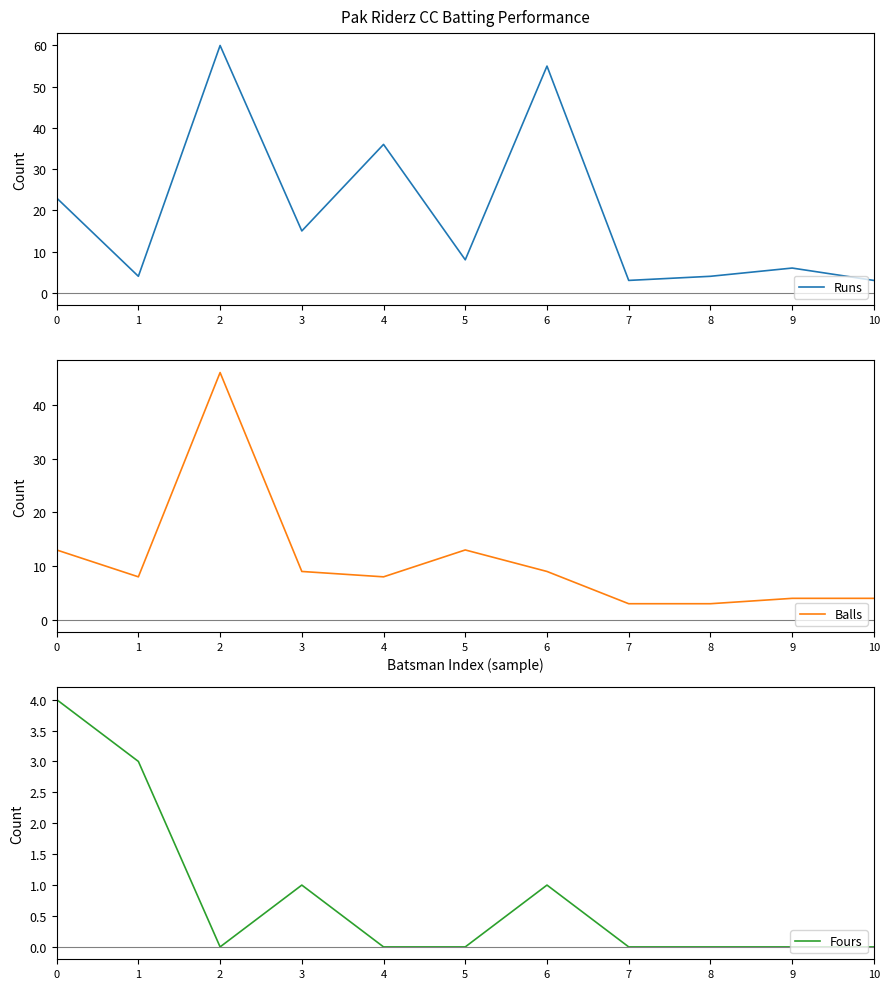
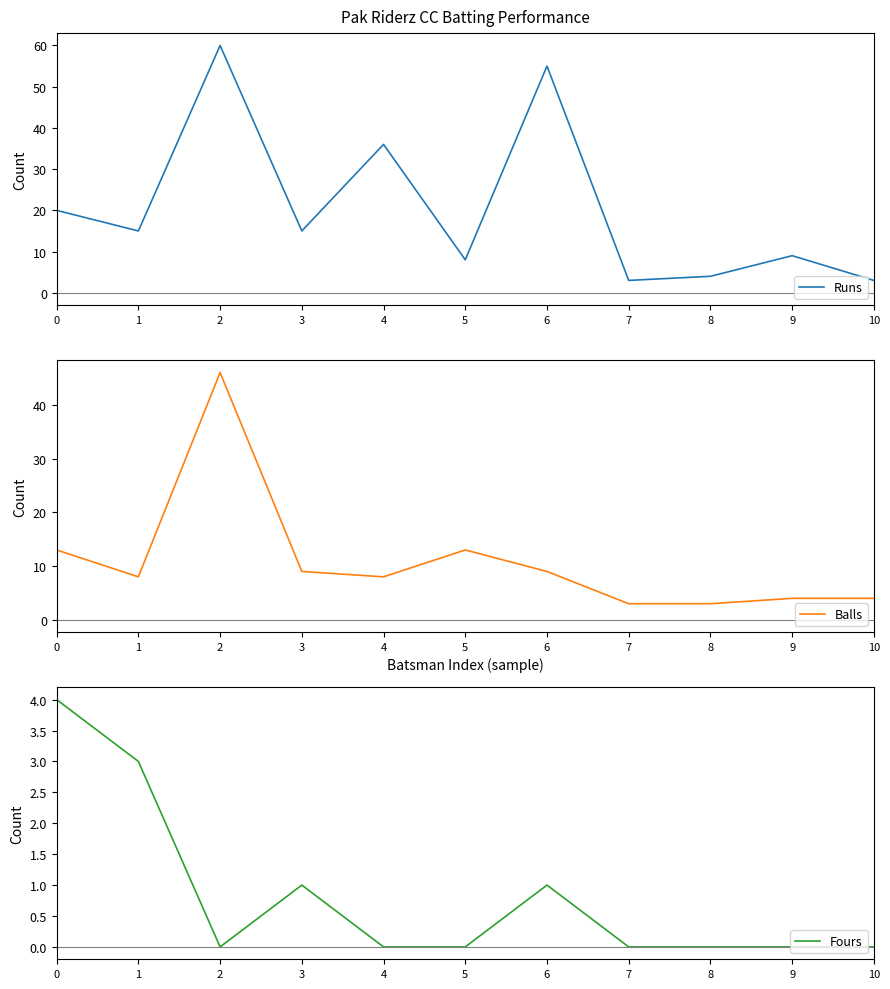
  {
    "Pak Riderz CC Batting Performance": {
-     "0": 23,
-     "1": 4,
+     "0": 20,
+     "1": 15,
      "2": 60,
      "3": 15,
      "4": 36,
      "5": 8,
      "6": 55,
      "7": 3,
      "8": 4,
-     "9": 6,
+     "9": 9,
      "10": 3
    }
  }
